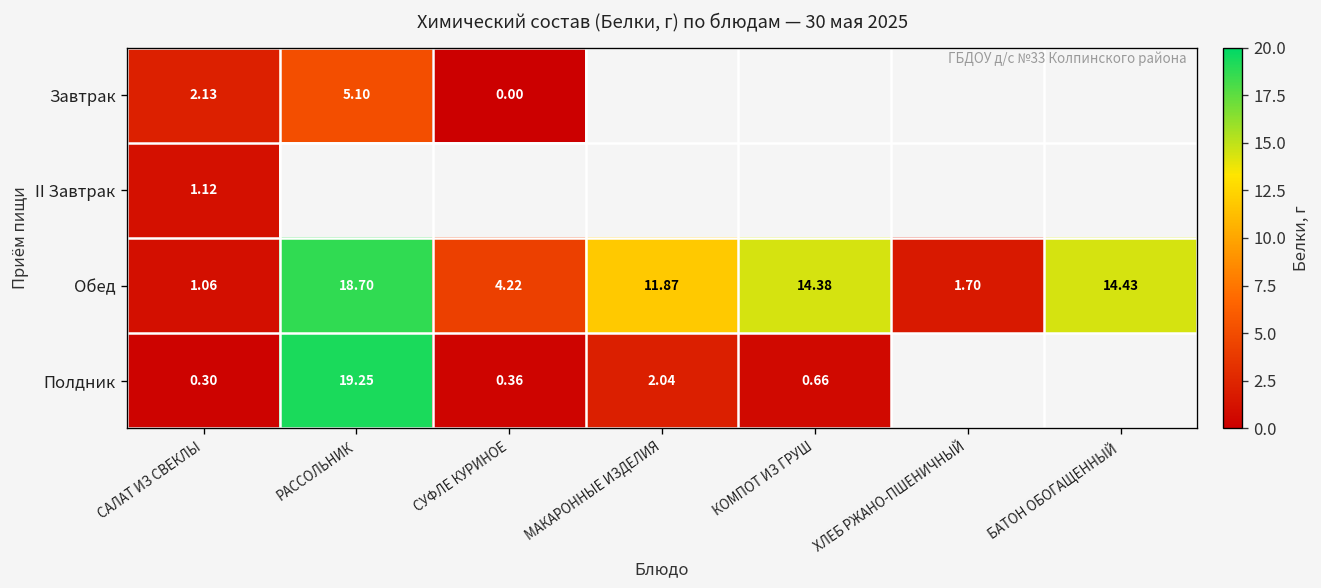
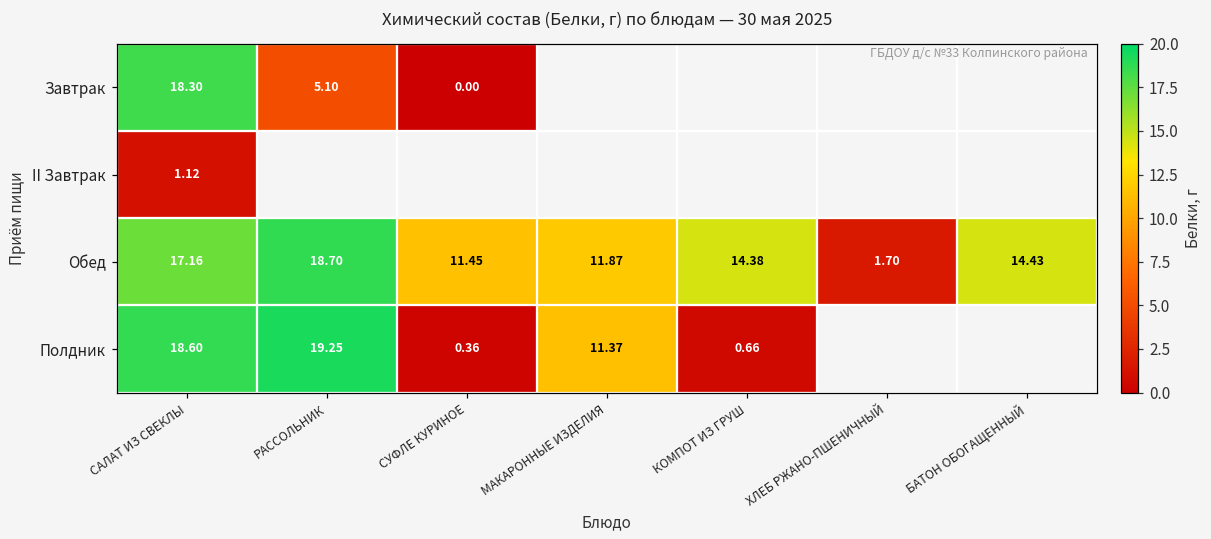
  {
    "Завтрак": {
-     "САЛАТ ИЗ СВЕКЛЫ": 2.13,
+     "САЛАТ ИЗ СВЕКЛЫ": 18.30,
      "РАССОЛЬНИК": 5.10,
      "СУФЛЕ КУРИНОЕ": 0.00
    },
    "II Завтрак": {
      "САЛАТ ИЗ СВЕКЛЫ": 1.12
    },
    "Обед": {
-     "САЛАТ ИЗ СВЕКЛЫ": 1.06,
+     "САЛАТ ИЗ СВЕКЛЫ": 17.16,
      "РАССОЛЬНИК": 18.70,
-     "СУФЛЕ КУРИНОЕ": 4.22,
+     "СУФЛЕ КУРИНОЕ": 11.45,
      "МАКАРОННЫЕ ИЗДЕЛИЯ": 11.87,
      "КОМПОТ ИЗ ГРУШ": 14.38,
      "ХЛЕБ РЖАНО-ПШЕНИЧНЫЙ": 1.70,
      "БАТОН ОБОГАЩЕННЫЙ": 14.43
    },
    "Полдник": {
-     "САЛАТ ИЗ СВЕКЛЫ": 0.30,
+     "САЛАТ ИЗ СВЕКЛЫ": 18.60,
      "РАССОЛЬНИК": 19.25,
      "СУФЛЕ КУРИНОЕ": 0.36,
-     "МАКАРОННЫЕ ИЗДЕЛИЯ": 2.04,
+     "МАКАРОННЫЕ ИЗДЕЛИЯ": 11.37,
      "КОМПОТ ИЗ ГРУШ": 0.66
    }
  }
